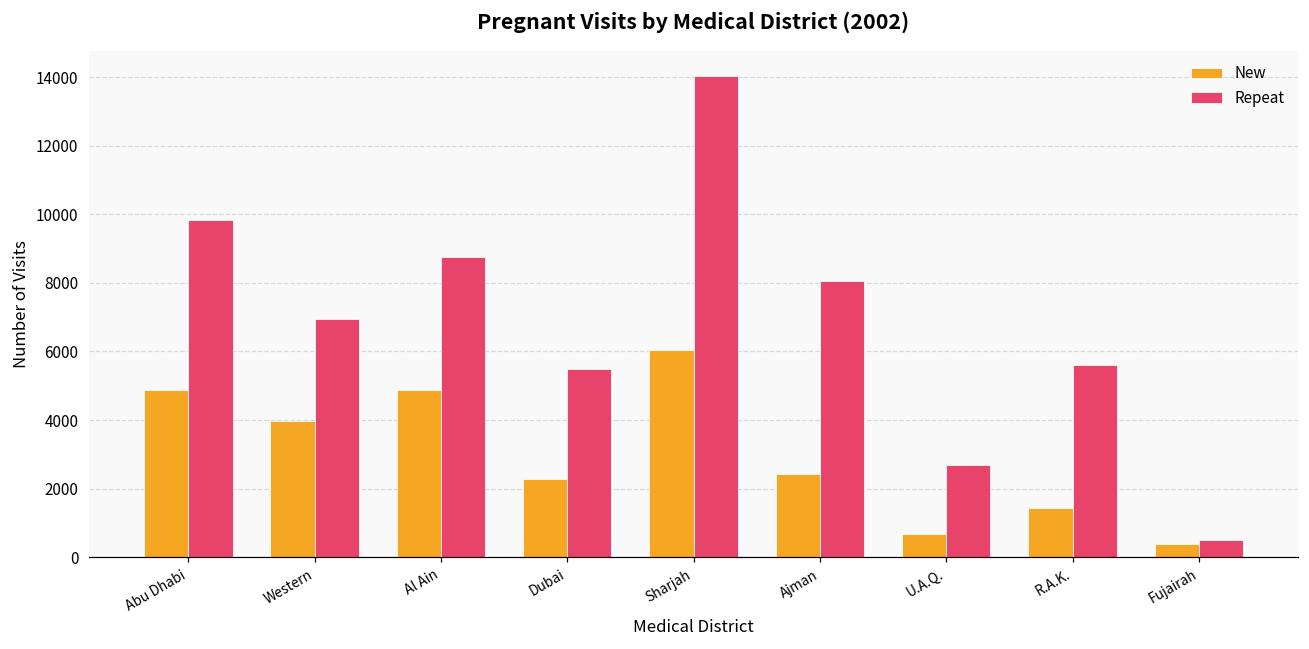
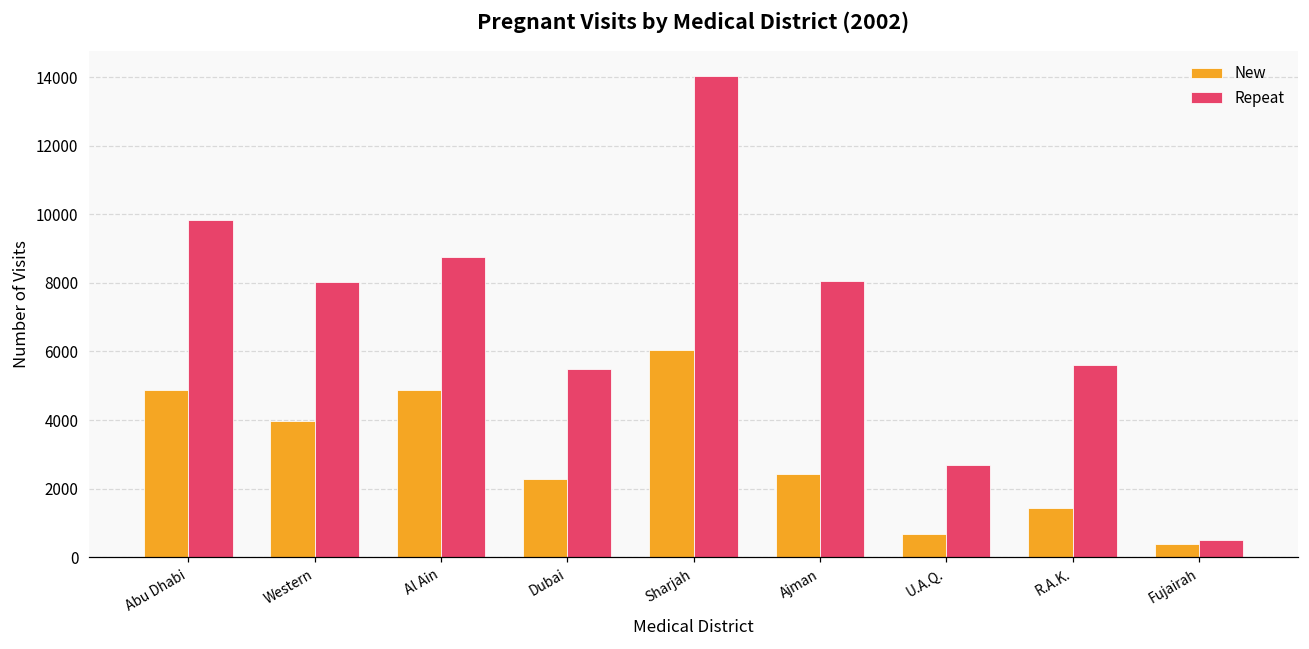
  {
    "New": {
      "Abu Dhabi": 4900,
      "Western": 4000,
      "Al Ain": 4900,
      "Dubai": 2300,
      "Sharjah": 6000,
      "Ajman": 2400,
      "U.A.Q.": 700,
      "R.A.K.": 1400,
      "Fujairah": 400
    },
    "Repeat": {
      "Abu Dhabi": 9800,
-     "Western": 6900,
+     "Western": 8000,
      "Al Ain": 8700,
      "Dubai": 5500,
      "Sharjah": 14000,
      "Ajman": 8000,
      "U.A.Q.": 2700,
      "R.A.K.": 5600,
      "Fujairah": 500
    }
  }
